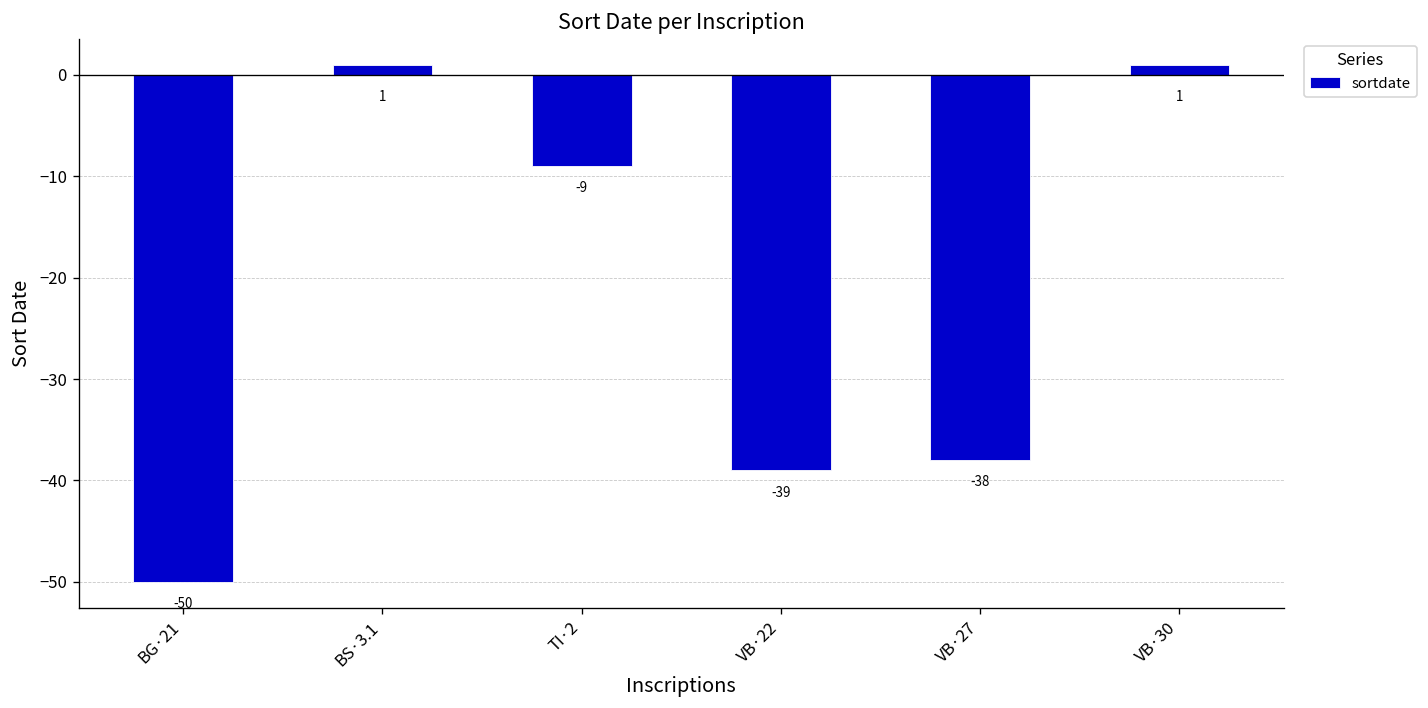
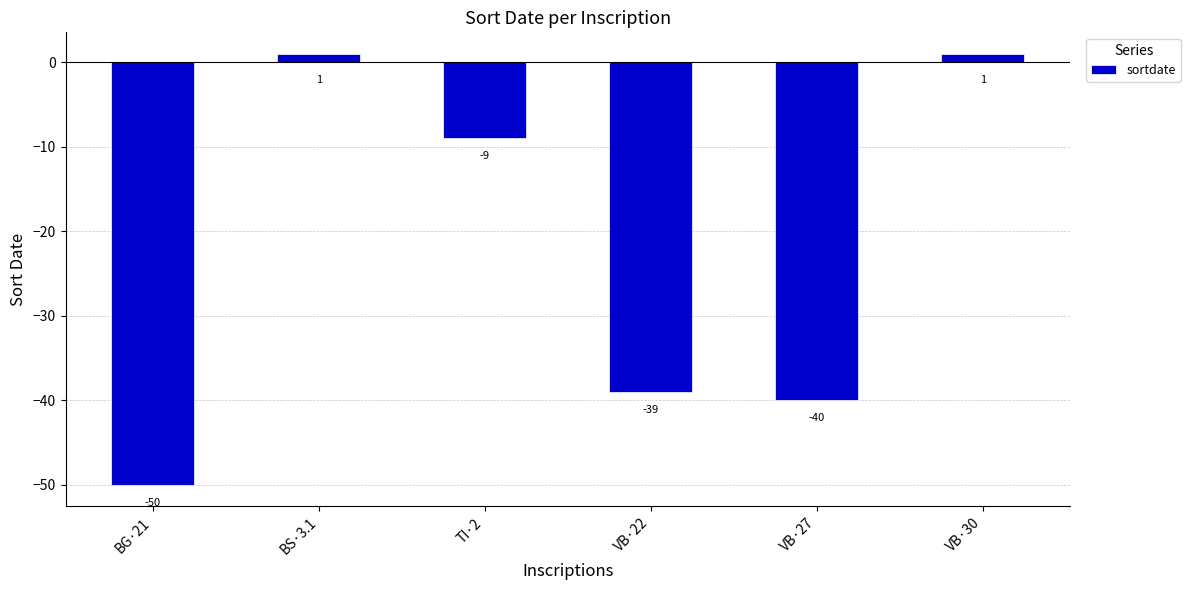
  {
    "BG·21": -50,
    "BS·3.1": 1,
    "TI·2": -9,
    "VB·22": -39,
-   "VB·27": -38,
+   "VB·27": -40,
    "VB·30": 1
  }
